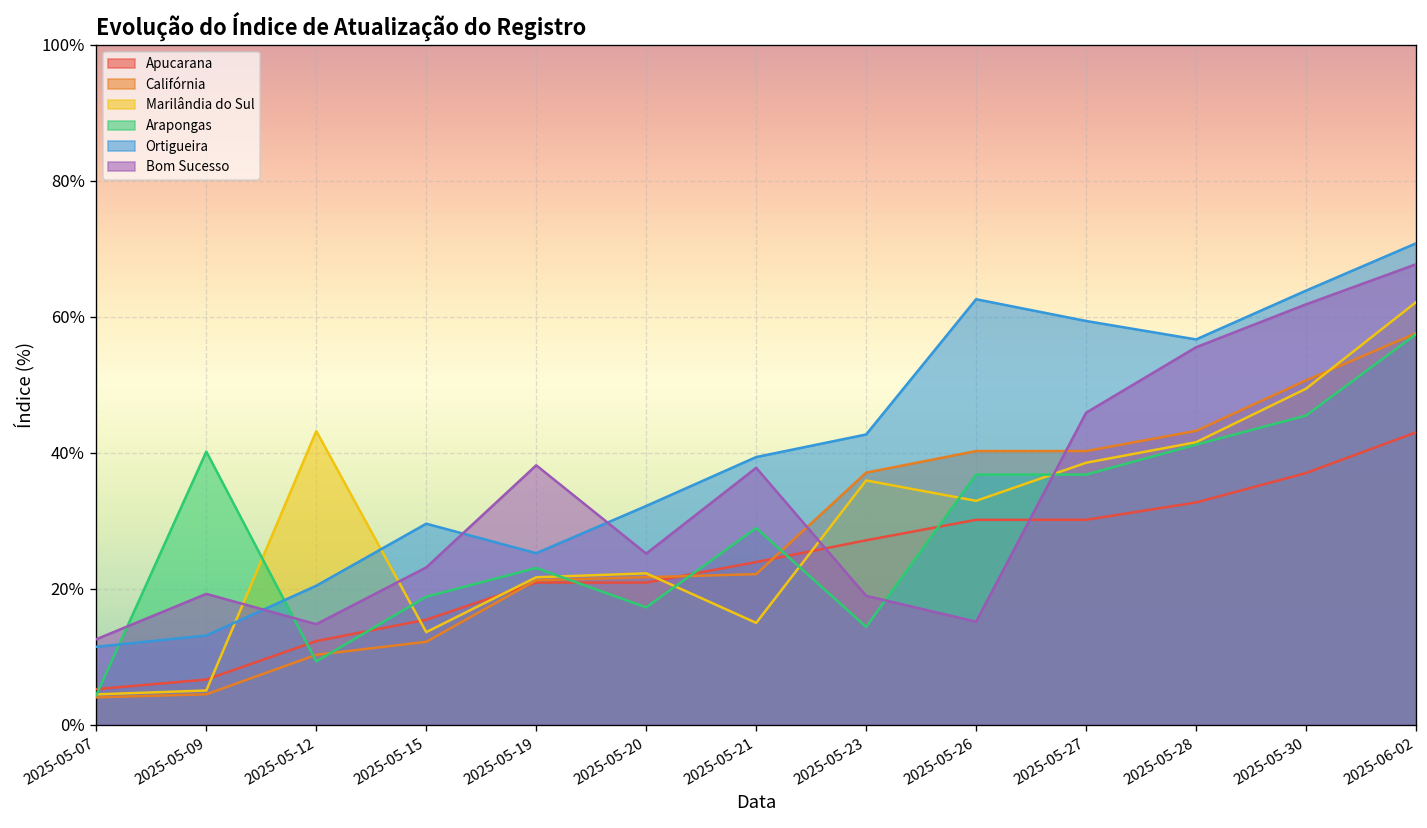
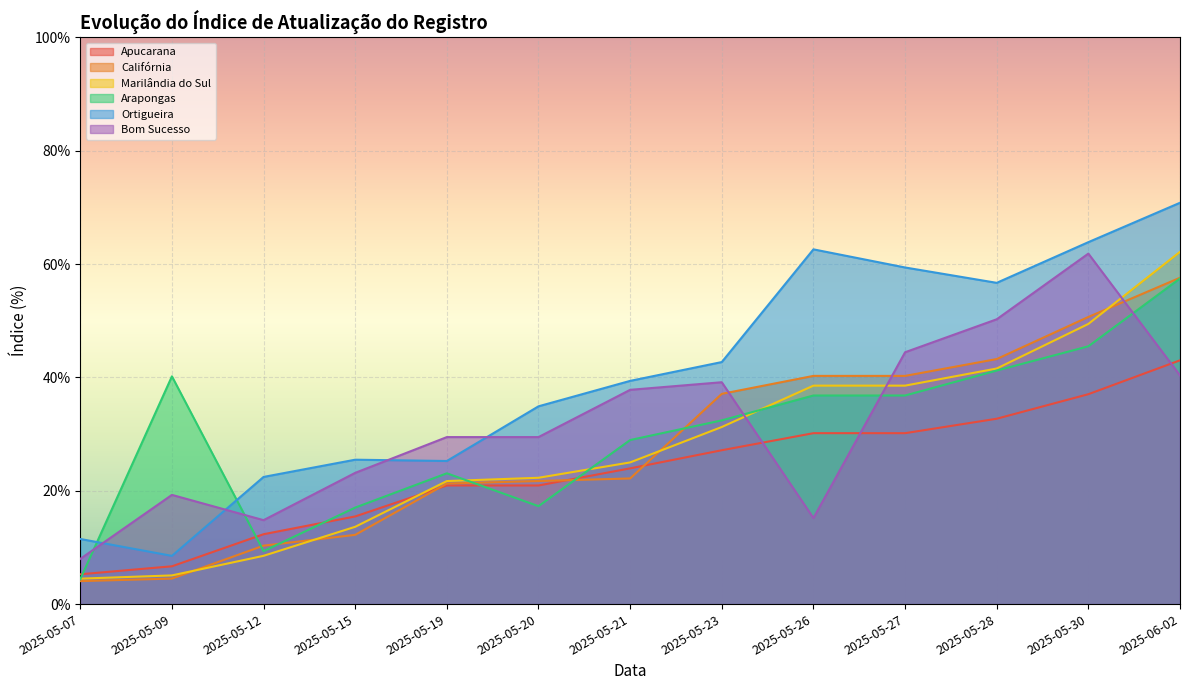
  {
    "Marilândia do Sul": {
      "2025-05-09": "5%",
-     "2025-05-12": "43%",
+     "2025-05-12": "9%",
      "2025-05-15": "14%",
      "2025-05-20": "22%",
-     "2025-05-21": "15%",
-     "2025-05-23": "36%",
-     "2025-05-26": "33%",
+     "2025-05-21": "25%",
+     "2025-05-23": "31%",
+     "2025-05-26": "39%",
      "2025-05-27": "39%",
      "2025-05-30": "49%",
      "2025-06-02": "62%"
    },
    "Arapongas": {
      "2025-05-09": "40%",
      "2025-05-12": "9%",
-     "2025-05-15": "19%",
+     "2025-05-15": "17%",
      "2025-05-19": "23%",
      "2025-05-20": "17%",
      "2025-05-21": "29%",
-     "2025-05-23": "14%",
+     "2025-05-23": "32%",
      "2025-05-26": "37%",
      "2025-05-27": "37%",
      "2025-05-30": "45%"
    },
    "Ortigueira": {
      "2025-05-07": "11%",
-     "2025-05-09": "13%",
-     "2025-05-12": "20%",
-     "2025-05-15": "30%",
+     "2025-05-09": "9%",
+     "2025-05-12": "22%",
+     "2025-05-15": "25%",
      "2025-05-19": "25%",
-     "2025-05-20": "32%",
+     "2025-05-20": "35%",
      "2025-05-21": "39%",
      "2025-05-23": "43%",
      "2025-05-26": "63%",
      "2025-05-27": "59%",
      "2025-05-28": "57%",
      "2025-05-30": "64%",
      "2025-06-02": "71%"
    },
    "Bom Sucesso": {
-     "2025-05-07": "13%",
+     "2025-05-07": "8%",
      "2025-05-09": "19%",
      "2025-05-12": "15%",
      "2025-05-15": "23%",
-     "2025-05-19": "38%",
-     "2025-05-20": "25%",
+     "2025-05-19": "29%",
+     "2025-05-20": "29%",
      "2025-05-21": "38%",
-     "2025-05-23": "19%",
+     "2025-05-23": "39%",
      "2025-05-26": "15%",
-     "2025-05-27": "46%",
-     "2025-05-28": "56%",
+     "2025-05-27": "44%",
+     "2025-05-28": "50%",
      "2025-05-30": "62%",
-     "2025-06-02": "68%"
+     "2025-06-02": "40%"
    }
  }
